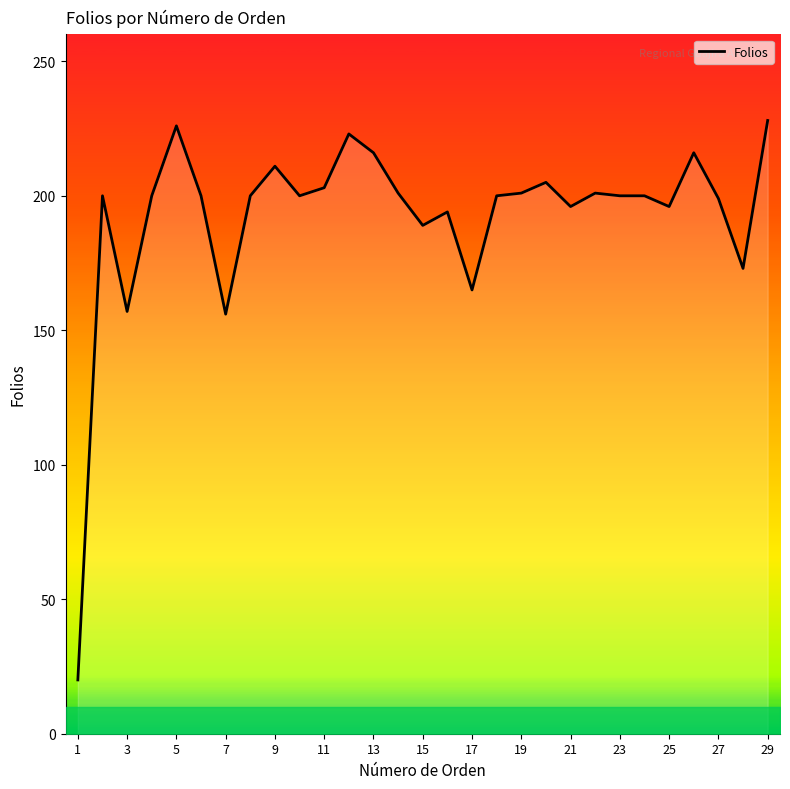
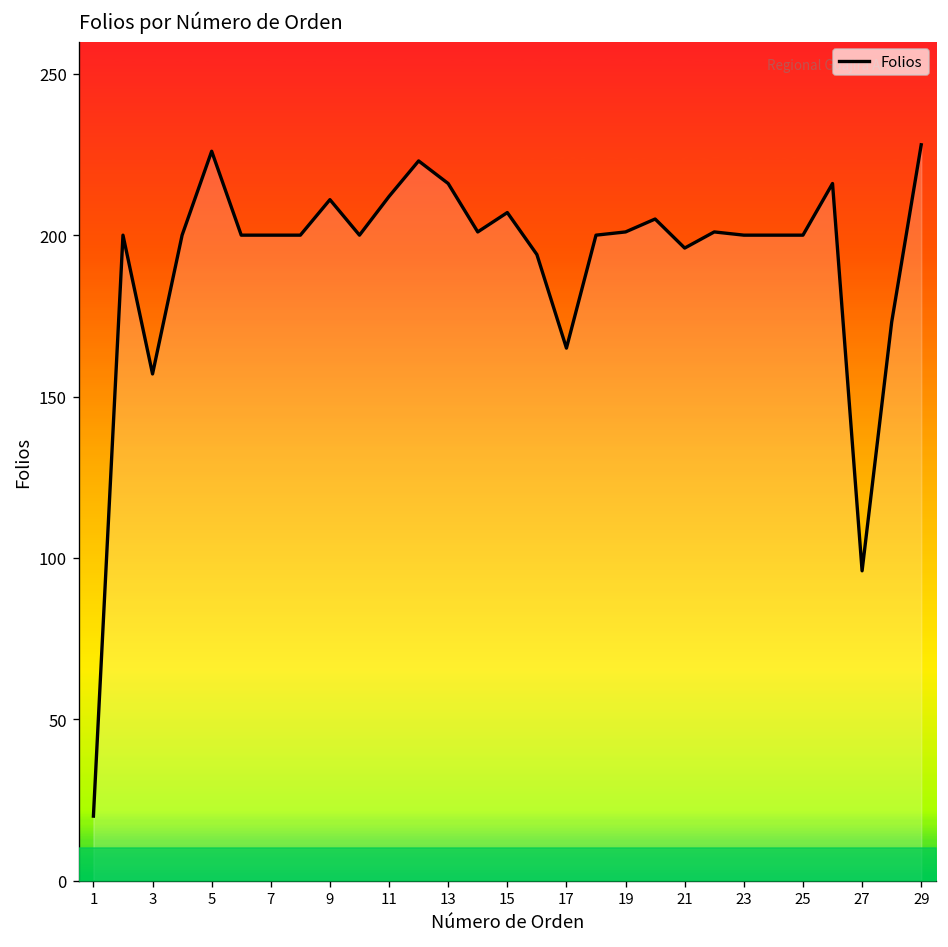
  {
    "Folios": {
      "1": 20,
      "3": 157,
      "5": 226,
-     "7": 156,
+     "7": 200,
      "9": 211,
-     "11": 203,
+     "11": 212,
      "13": 216,
-     "15": 189,
+     "15": 207,
      "17": 165,
      "19": 201,
      "21": 196,
      "23": 200,
-     "25": 196,
-     "27": 199,
+     "25": 200,
+     "27": 96,
      "29": 228
    }
  }
